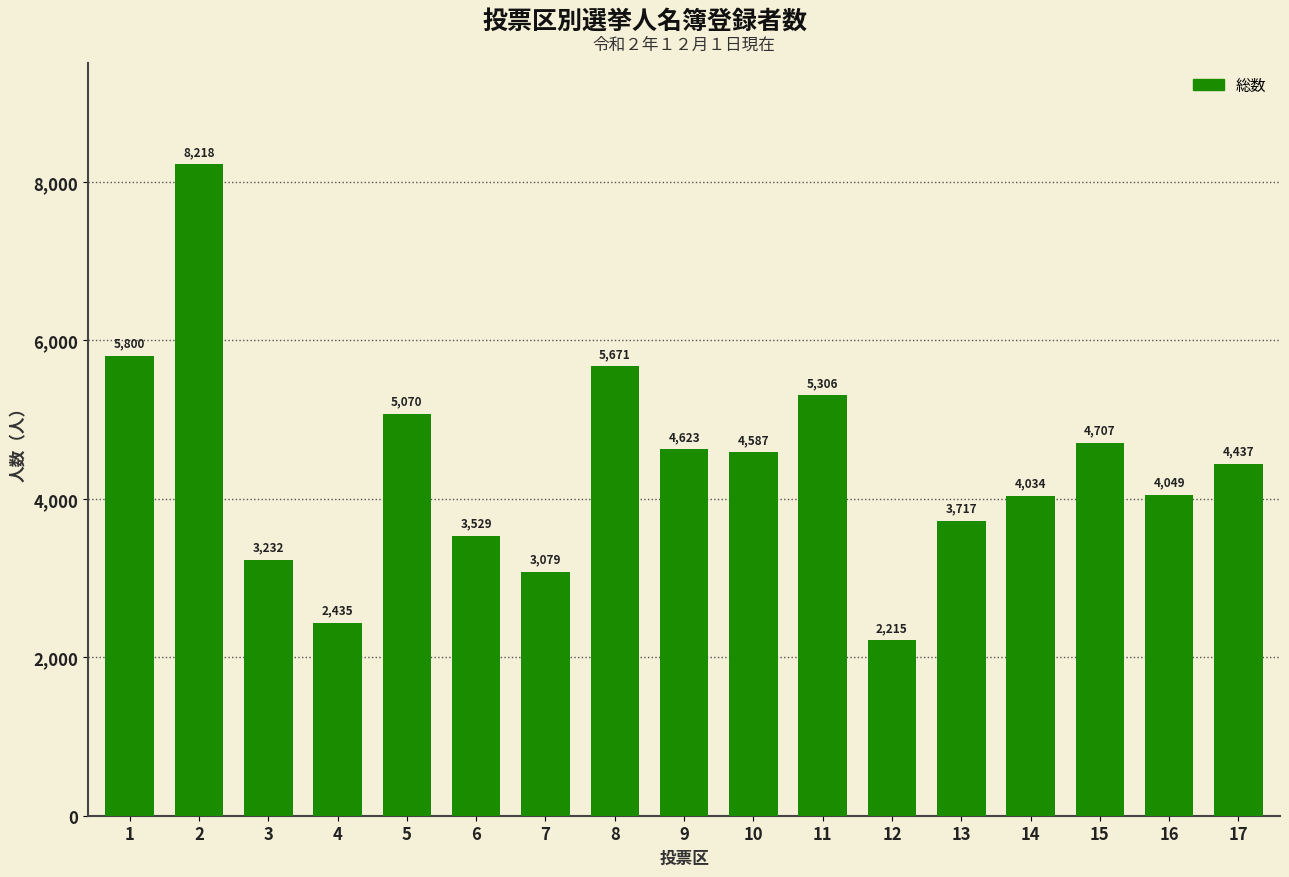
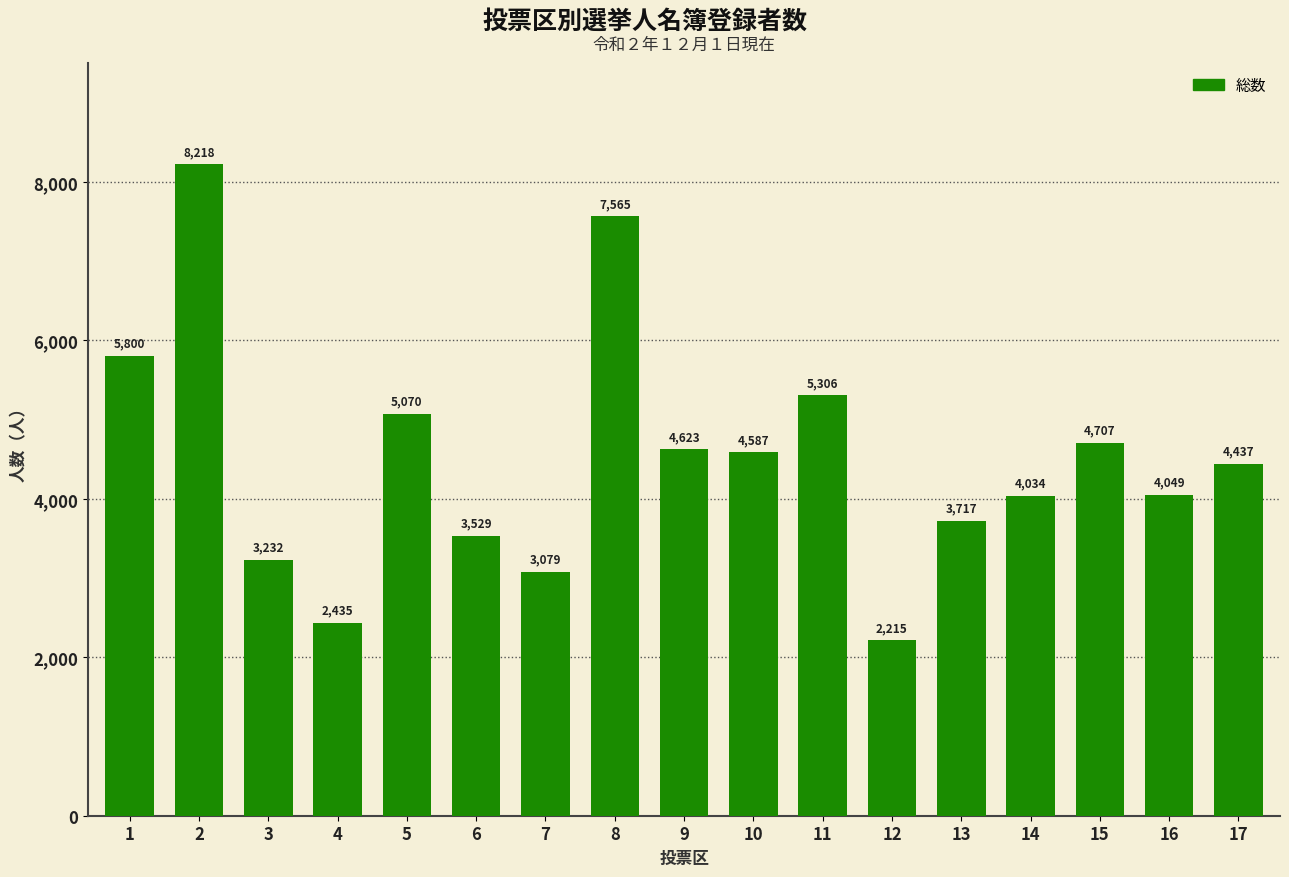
  {
    "1": "5,800",
    "2": "8,218",
    "3": "3,232",
    "4": "2,435",
    "5": "5,070",
    "6": "3,529",
    "7": "3,079",
-   "8": "5,671",
+   "8": "7,565",
    "9": "4,623",
    "10": "4,587",
    "11": "5,306",
    "12": "2,215",
    "13": "3,717",
    "14": "4,034",
    "15": "4,707",
    "16": "4,049",
    "17": "4,437"
  }
